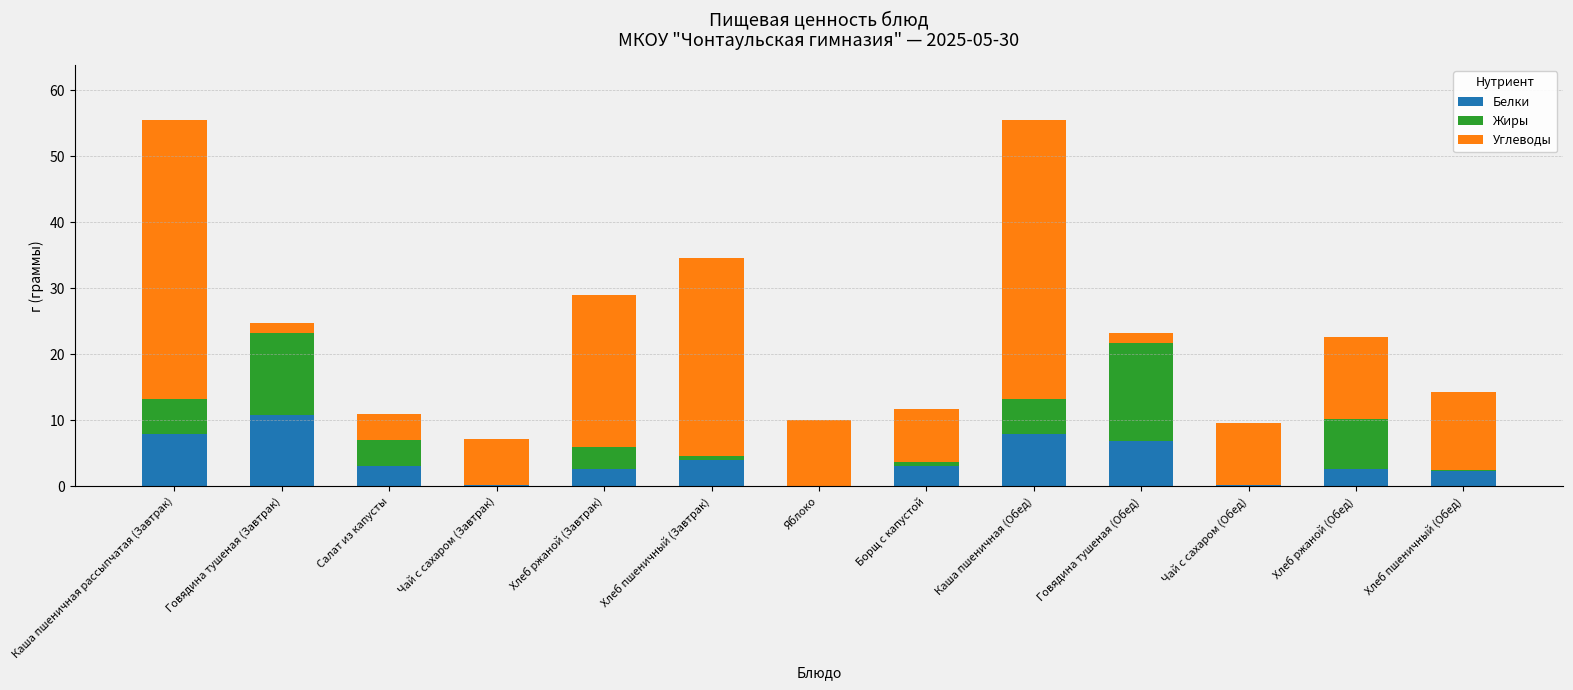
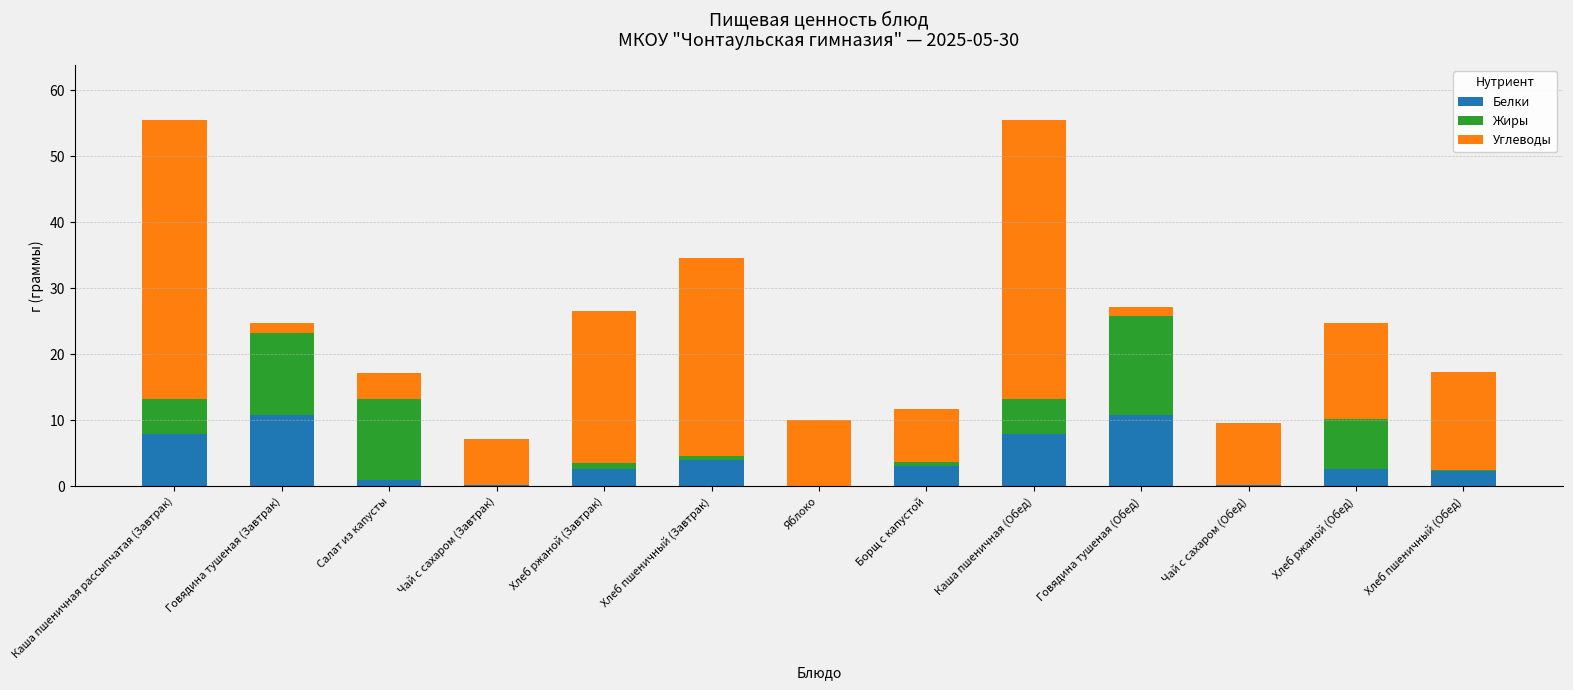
  {
    "Белки": {
      "Каша пшеничная рассыпчатая (Завтрак)": 8,
      "Говядина тушеная (Завтрак)": 11,
-     "Салат из капусты": 3,
+     "Салат из капусты": 1,
      "Хлеб ржаной (Завтрак)": 3,
      "Хлеб пшеничный (Завтрак)": 4,
      "Яблоко": 0,
      "Борщ с капустой": 3,
      "Каша пшеничная (Обед)": 8,
-     "Говядина тушеная (Обед)": 7,
+     "Говядина тушеная (Обед)": 11,
      "Хлеб ржаной (Обед)": 3,
      "Хлеб пшеничный (Обед)": 2
    },
    "Жиры": {
      "Каша пшеничная рассыпчатая (Завтрак)": 5,
      "Говядина тушеная (Завтрак)": 12,
-     "Салат из капусты": 4,
+     "Салат из капусты": 12,
      "Чай с сахаром (Завтрак)": 0,
-     "Хлеб ржаной (Завтрак)": 3,
+     "Хлеб ржаной (Завтрак)": 1,
      "Хлеб пшеничный (Завтрак)": 1,
      "Яблоко": 0,
      "Борщ с капустой": 1,
      "Каша пшеничная (Обед)": 5,
      "Говядина тушеная (Обед)": 15,
      "Чай с сахаром (Обед)": 0,
      "Хлеб ржаной (Обед)": 8
    },
    "Углеводы": {
      "Каша пшеничная рассыпчатая (Завтрак)": 42,
      "Говядина тушеная (Завтрак)": 1,
      "Салат из капусты": 4,
      "Чай с сахаром (Завтрак)": 7,
      "Хлеб ржаной (Завтрак)": 23,
      "Хлеб пшеничный (Завтрак)": 30,
      "Яблоко": 10,
      "Борщ с капустой": 8,
      "Каша пшеничная (Обед)": 42,
      "Говядина тушеная (Обед)": 1,
      "Чай с сахаром (Обед)": 9,
-     "Хлеб ржаной (Обед)": 12,
-     "Хлеб пшеничный (Обед)": 12
+     "Хлеб ржаной (Обед)": 14,
+     "Хлеб пшеничный (Обед)": 15
    }
  }
